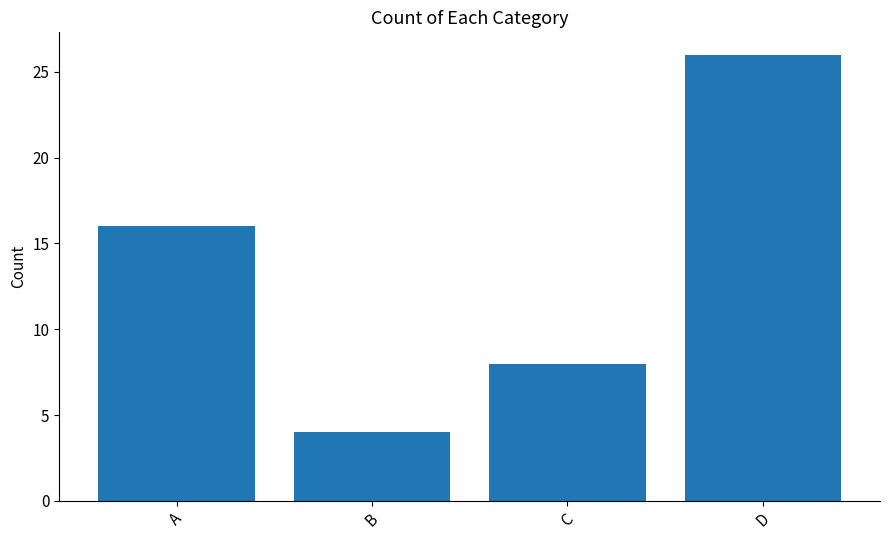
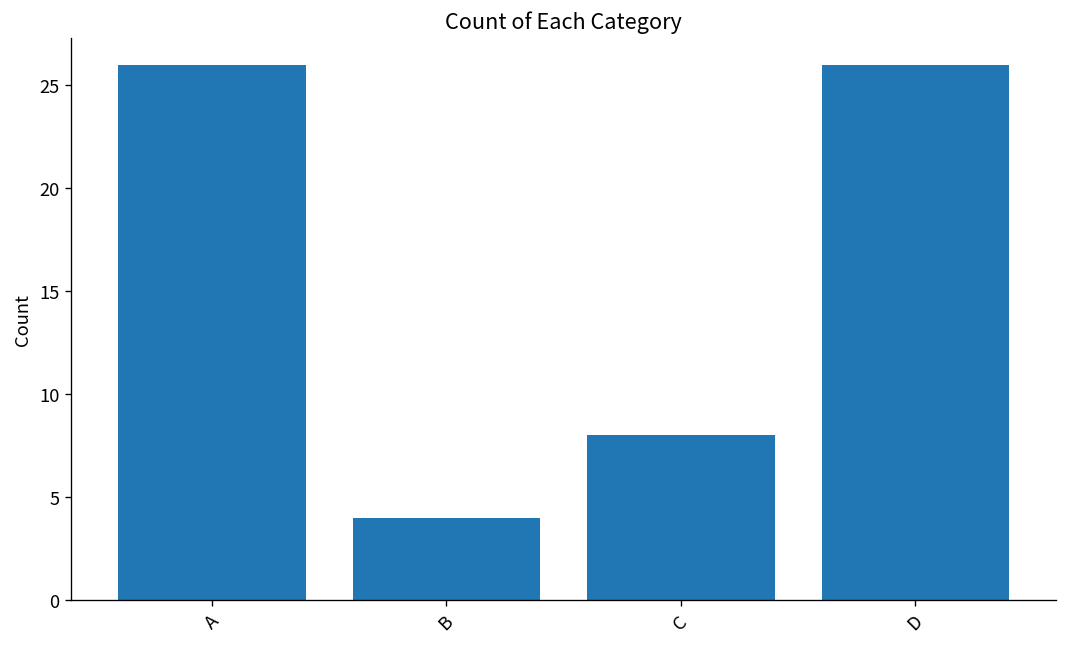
  {
-   "A": 16,
+   "A": 26,
    "B": 4,
    "C": 8,
    "D": 26
  }
